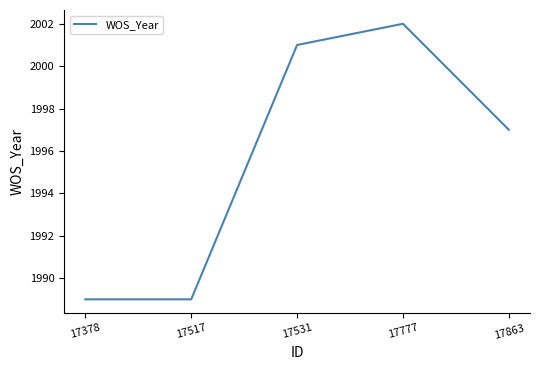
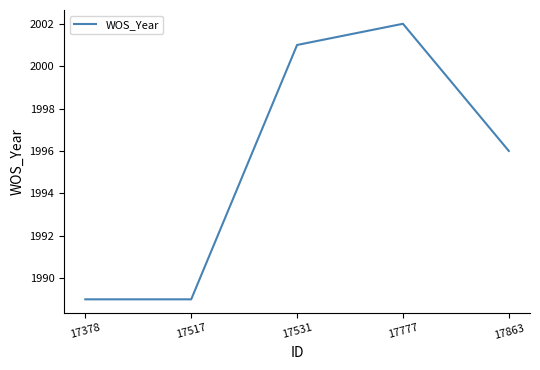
  {
    "17378": 1989,
    "17517": 1989,
    "17531": 2001,
    "17777": 2002,
-   "17863": 1997
+   "17863": 1996
  }
